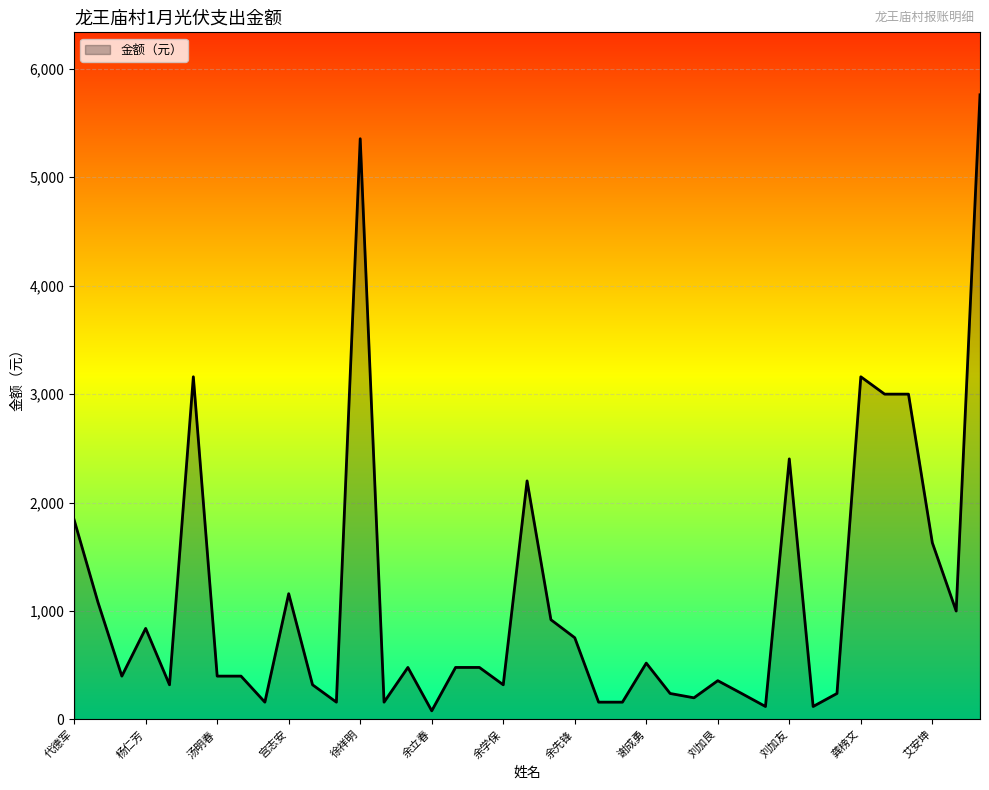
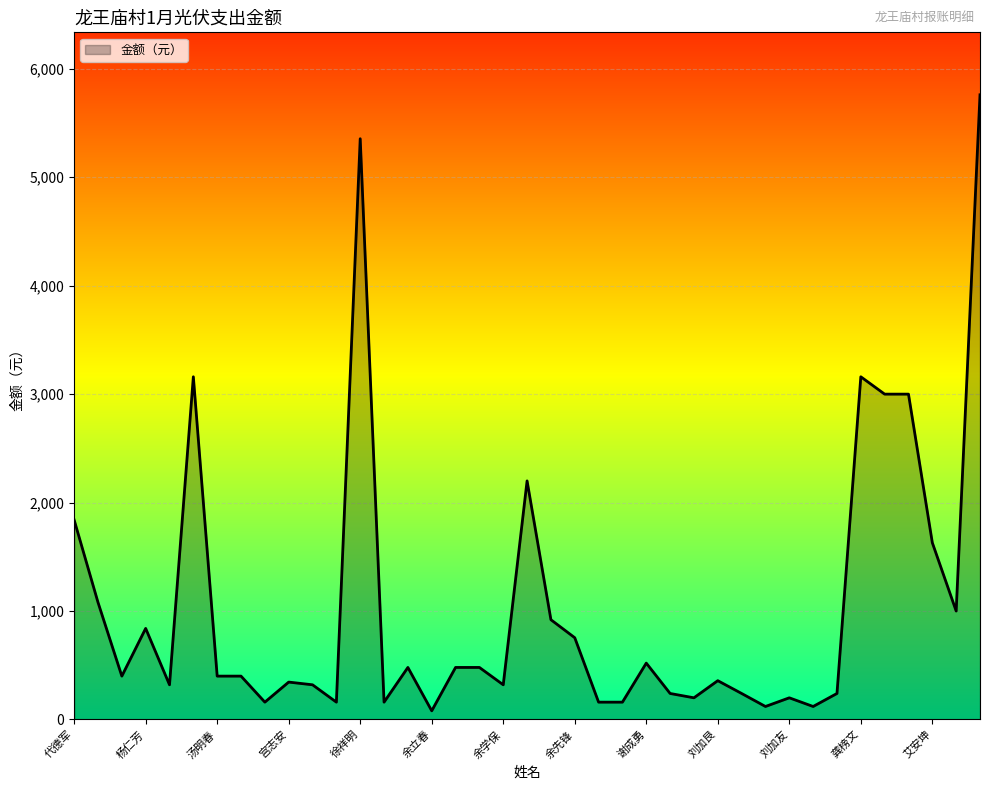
  {
    "代德军": "1,840",
    "杨仁芳": "840",
    "汤明春": "400",
-   "宫志安": "1,160",
+   "宫志安": "350",
    "徐祥明": "5,360",
    "余立春": "80",
    "余学保": "320",
    "余先锋": "750",
    "谢成勇": "520",
    "刘加艮": "360",
-   "刘加友": "2,400",
+   "刘加友": "200",
    "龚榜文": "3,160",
    "艾安坤": "1,630"
  }
